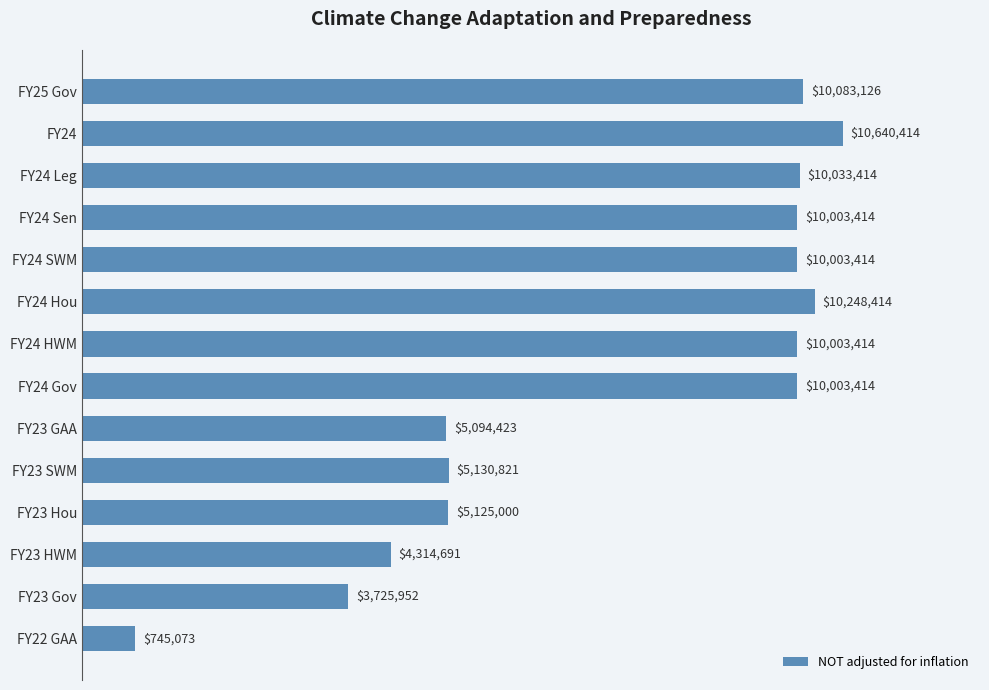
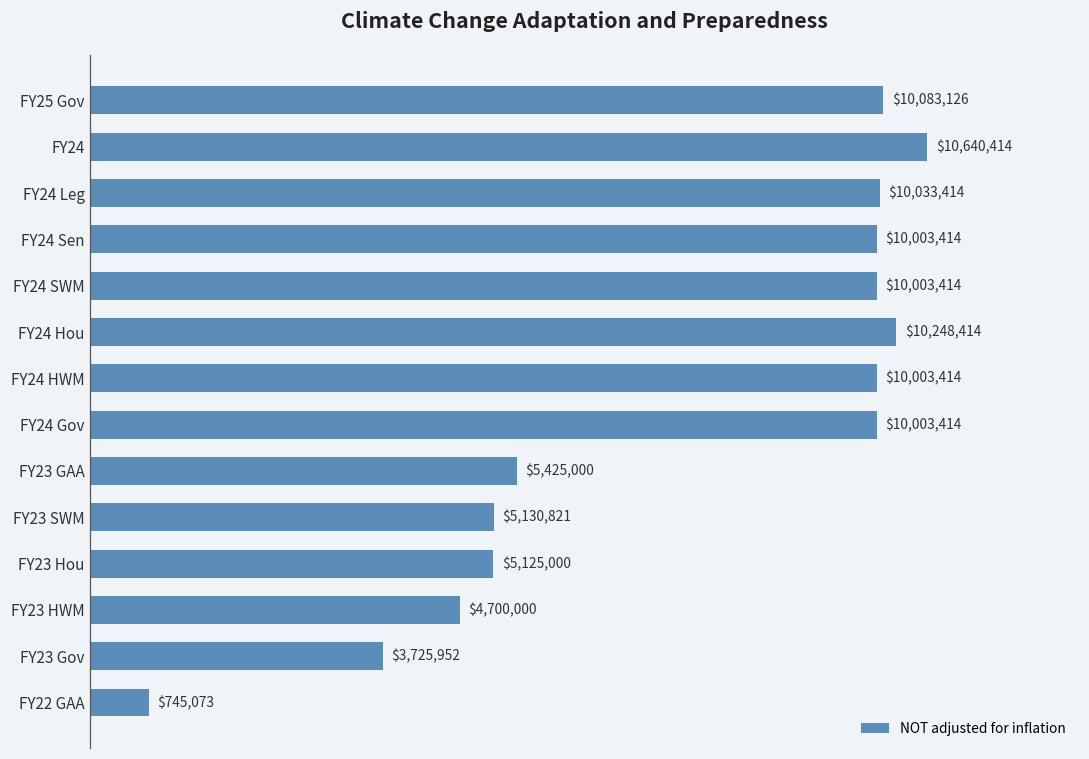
  {
    "FY25 Gov": "$10,083,126",
    "FY24": "$10,640,414",
    "FY24 Leg": "$10,033,414",
    "FY24 Sen": "$10,003,414",
    "FY24 SWM": "$10,003,414",
    "FY24 Hou": "$10,248,414",
    "FY24 HWM": "$10,003,414",
    "FY24 Gov": "$10,003,414",
-   "FY23 GAA": "$5,094,423",
+   "FY23 GAA": "$5,425,000",
    "FY23 SWM": "$5,130,821",
    "FY23 Hou": "$5,125,000",
-   "FY23 HWM": "$4,314,691",
+   "FY23 HWM": "$4,700,000",
    "FY23 Gov": "$3,725,952",
    "FY22 GAA": "$745,073"
  }
